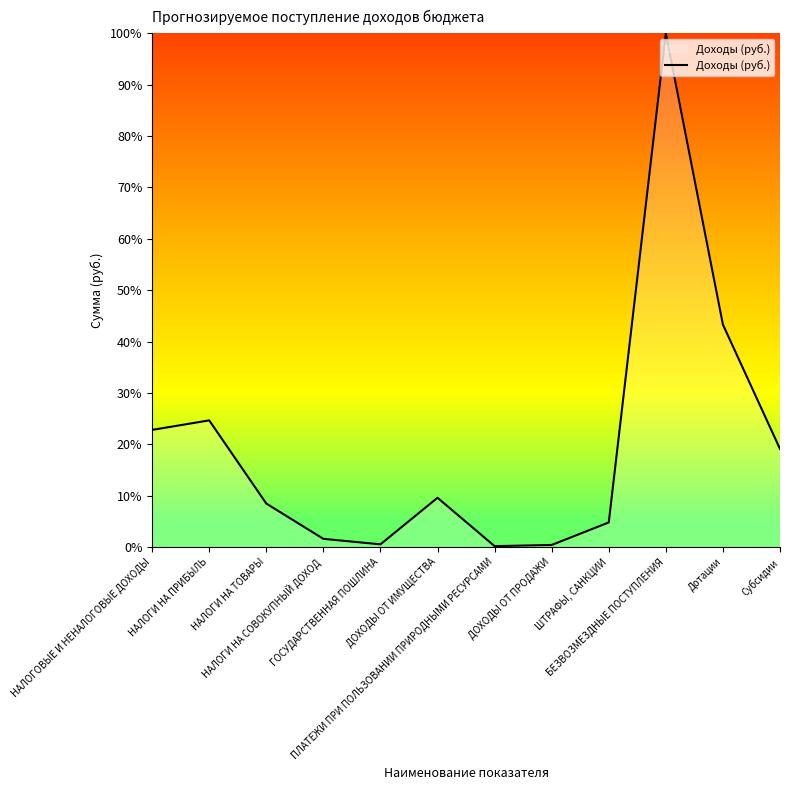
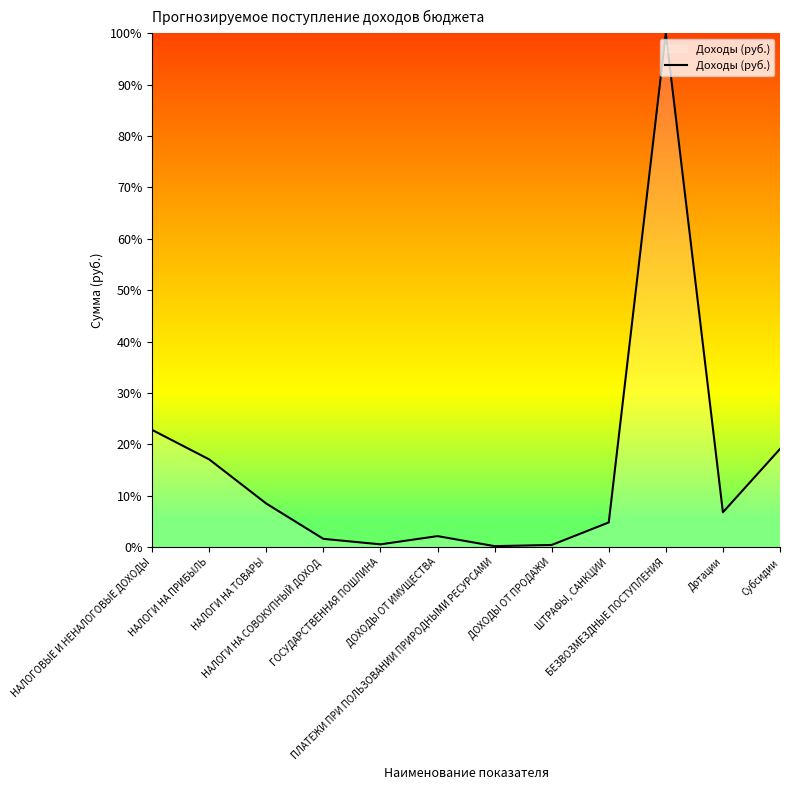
  {
    "НАЛОГОВЫЕ И НЕНАЛОГОВЫЕ ДОХОДЫ": "23%",
-   "НАЛОГИ НА ПРИБЫЛЬ": "25%",
+   "НАЛОГИ НА ПРИБЫЛЬ": "17%",
    "НАЛОГИ НА ТОВАРЫ": "8%",
    "НАЛОГИ НА СОВОКУПНЫЙ ДОХОД": "2%",
    "ГОСУДАРСТВЕННАЯ ПОШЛИНА": "1%",
-   "ДОХОДЫ ОТ ИМУЩЕСТВА": "10%",
+   "ДОХОДЫ ОТ ИМУЩЕСТВА": "2%",
    "ПЛАТЕЖИ ПРИ ПОЛЬЗОВАНИИ ПРИРОДНЫМИ РЕСУРСАМИ": "0%",
    "ДОХОДЫ ОТ ПРОДАЖИ": "0%",
    "ШТРАФЫ, САНКЦИИ": "5%",
    "БЕЗВОЗМЕЗДНЫЕ ПОСТУПЛЕНИЯ": "100%",
-   "Дотации": "43%",
+   "Дотации": "7%",
    "Субсидии": "19%"
  }
